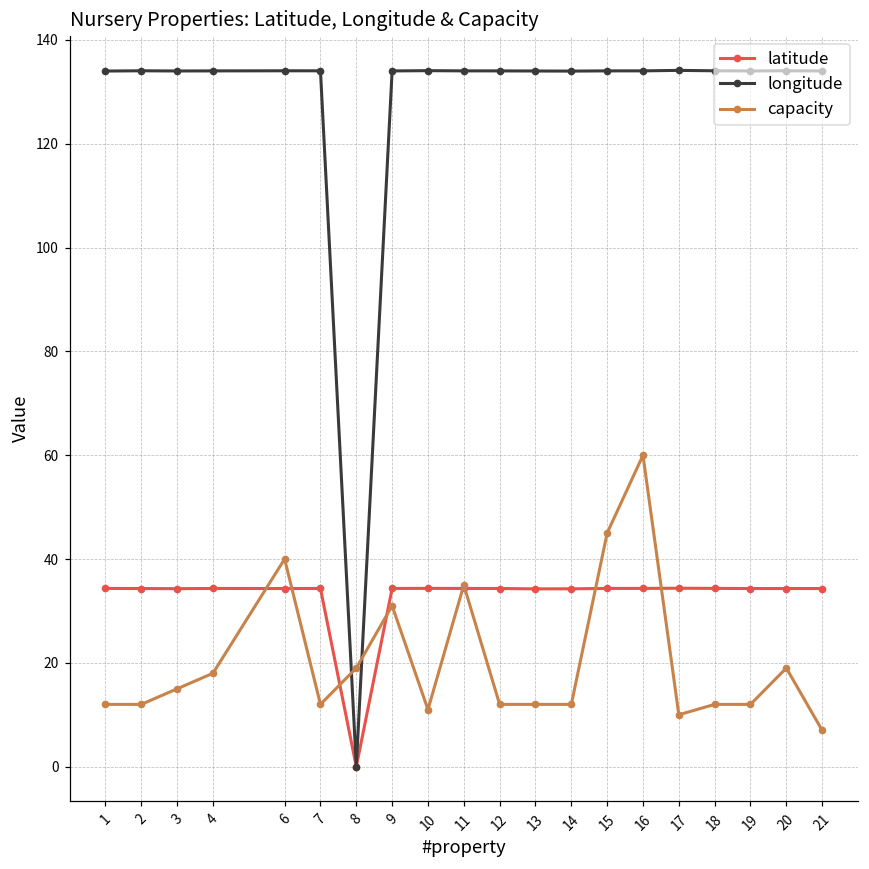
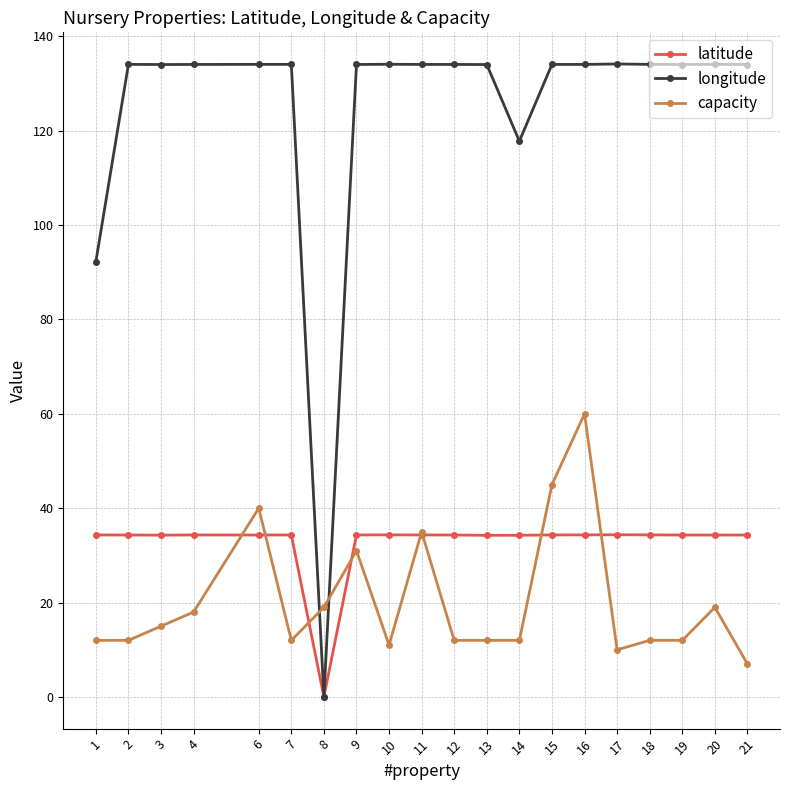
  {
    "longitude": {
-     "1": 134,
+     "1": 92,
      "2": 134,
      "3": 134,
      "4": 134,
      "6": 134,
      "7": 134,
      "9": 134,
      "10": 134,
      "11": 134,
      "12": 134,
      "13": 134,
-     "14": 134,
+     "14": 118,
      "15": 134,
      "16": 134,
      "17": 134
    }
  }
